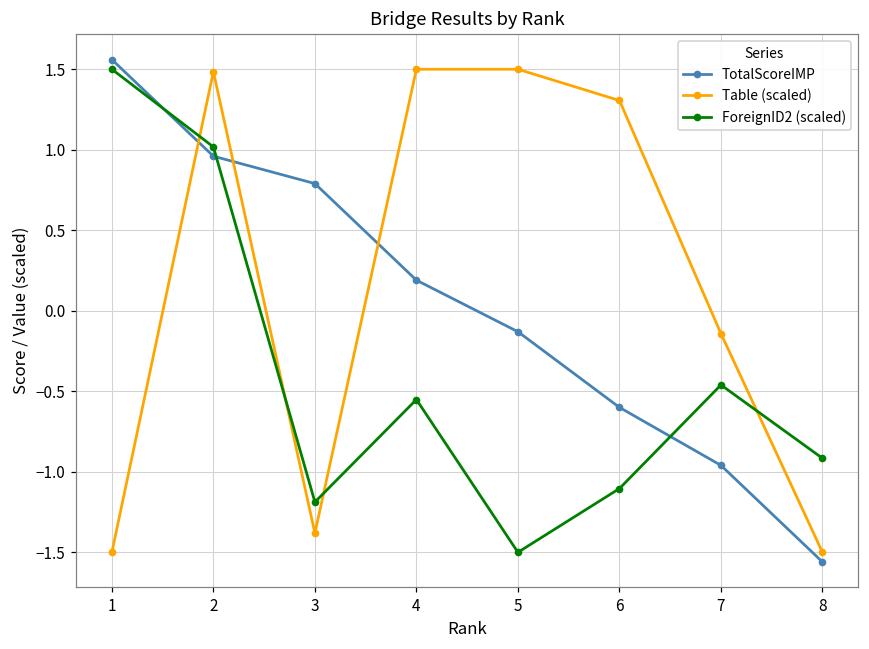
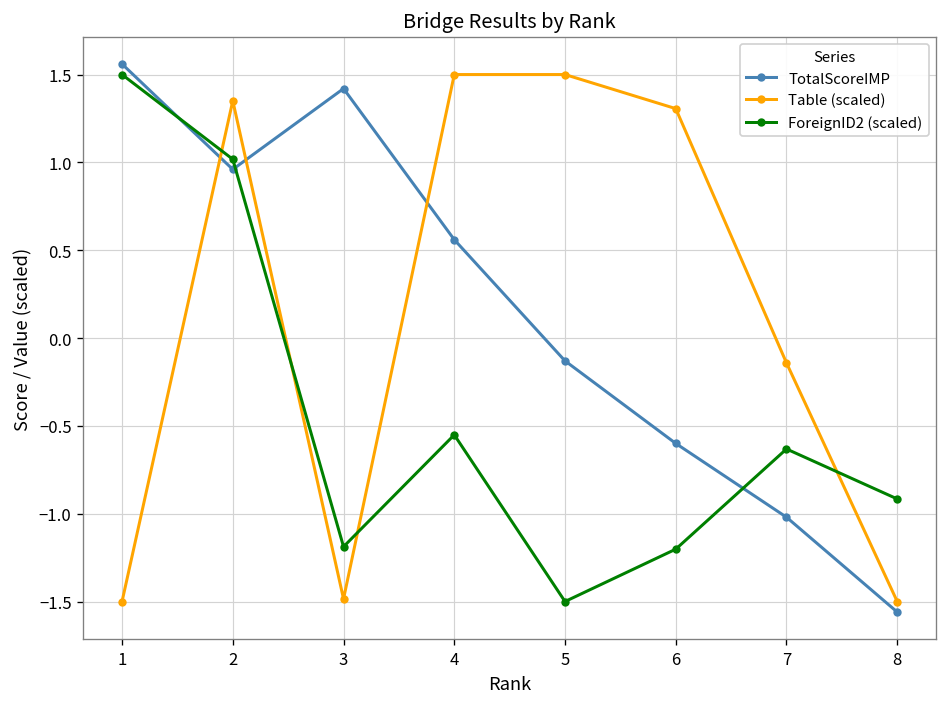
  {
    "TotalScoreIMP": {
      "1": 1.56,
      "2": 0.96,
-     "3": 0.79,
-     "4": 0.19,
+     "3": 1.42,
+     "4": 0.56,
      "5": -0.13,
      "6": -0.60,
-     "7": -0.96,
+     "7": -1.02,
      "8": -1.56
    },
    "Table (scaled)": {
      "1": -1.50,
-     "2": 1.49,
-     "3": -1.38,
+     "2": 1.35,
+     "3": -1.49,
      "4": 1.50,
      "5": 1.50,
      "6": 1.31,
      "7": -0.14,
      "8": -1.50
    },
    "ForeignID2 (scaled)": {
      "1": 1.50,
      "2": 1.02,
      "3": -1.19,
      "4": -0.55,
      "5": -1.50,
-     "6": -1.10,
-     "7": -0.46,
+     "6": -1.20,
+     "7": -0.63,
      "8": -0.92
    }
  }
